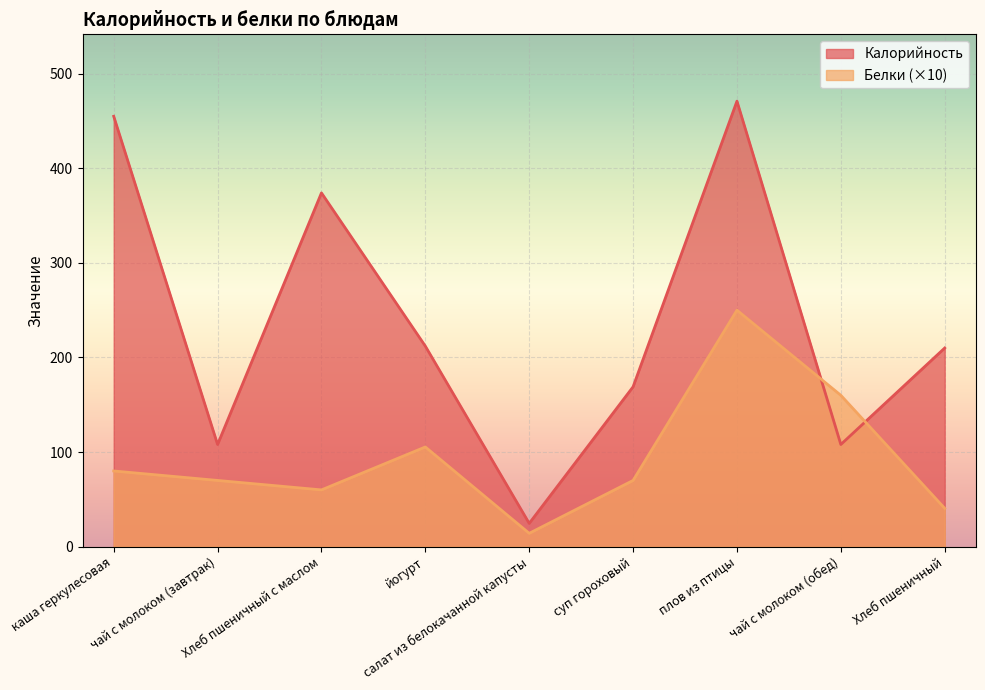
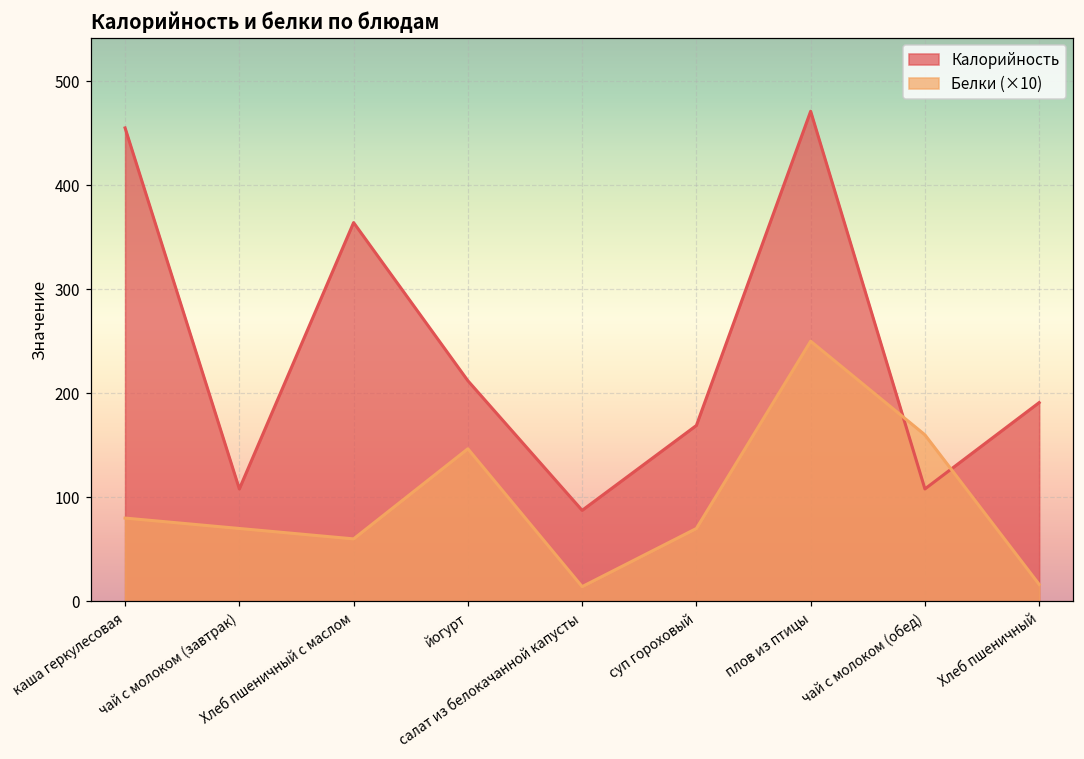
  {
    "Калорийность": {
      "каша геркулесовая": 460,
      "чай с молоком (завтрак)": 110,
-     "Хлеб пшеничный с маслом": 370,
+     "Хлеб пшеничный с маслом": 360,
      "йогурт": 210,
-     "салат из белокачанной капусты": 20,
+     "салат из белокачанной капусты": 90,
      "суп гороховый": 170,
      "плов из птицы": 470,
      "чай с молоком (обед)": 110,
-     "Хлеб пшеничный": 210
+     "Хлеб пшеничный": 190
    },
    "Белки (×10)": {
      "каша геркулесовая": 80,
      "чай с молоком (завтрак)": 70,
      "Хлеб пшеничный с маслом": 60,
-     "йогурт": 110,
+     "йогурт": 150,
      "салат из белокачанной капусты": 10,
      "суп гороховый": 70,
      "плов из птицы": 250,
      "чай с молоком (обед)": 160,
-     "Хлеб пшеничный": 40
+     "Хлеб пшеничный": 20
    }
  }
